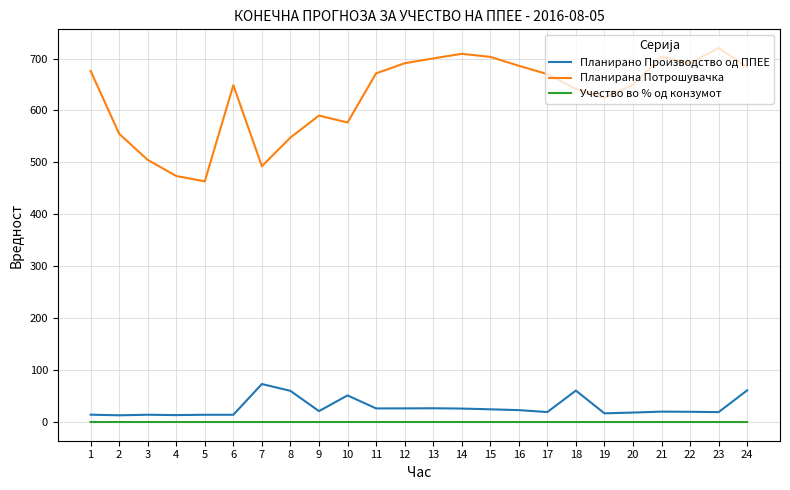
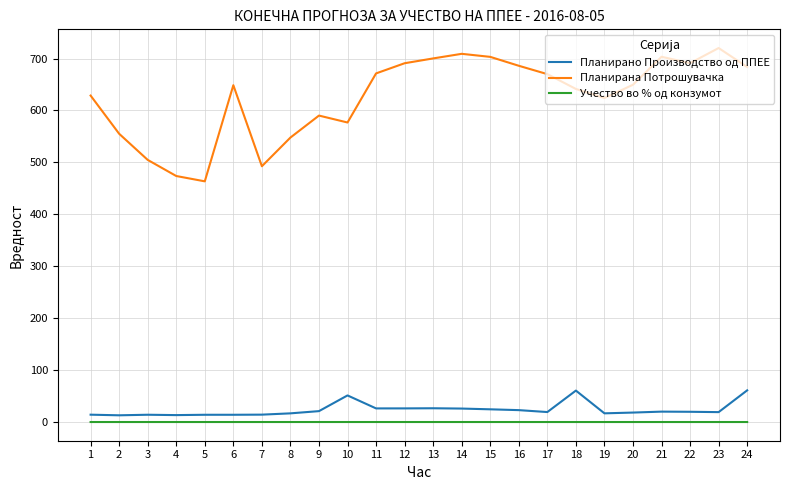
  {
    "Планирано Производство од ППЕЕ": {
      "1": 10,
      "2": 10,
      "3": 10,
      "4": 10,
      "5": 10,
      "6": 10,
-     "7": 70,
-     "8": 60,
+     "7": 10,
+     "8": 20,
      "9": 20,
      "10": 50,
      "11": 30,
      "12": 30,
      "13": 30,
      "14": 30,
      "15": 20,
      "16": 20,
      "17": 20,
      "18": 60,
      "19": 20,
      "20": 20,
      "21": 20,
      "22": 20,
      "23": 20,
      "24": 60
    },
    "Планирана Потрошувачка": {
-     "1": 680,
+     "1": 630,
      "2": 560,
      "3": 500,
      "4": 470,
      "5": 460,
      "6": 650,
      "7": 490,
      "8": 550,
      "9": 590,
      "10": 580,
      "11": 670,
      "12": 690,
      "13": 700,
      "14": 710,
      "15": 700,
      "16": 690
    },
    "Учество во % од конзумот": {
      "1": 0,
      "2": 0,
      "3": 0,
      "4": 0,
      "5": 0,
      "6": 0,
      "7": 0,
      "8": 0,
      "9": 0,
      "10": 0,
      "11": 0,
      "12": 0,
      "13": 0,
      "14": 0,
      "15": 0,
      "16": 0,
      "17": 0,
      "18": 0,
      "19": 0,
      "20": 0,
      "21": 0,
      "22": 0,
      "23": 0,
      "24": 0
    }
  }
